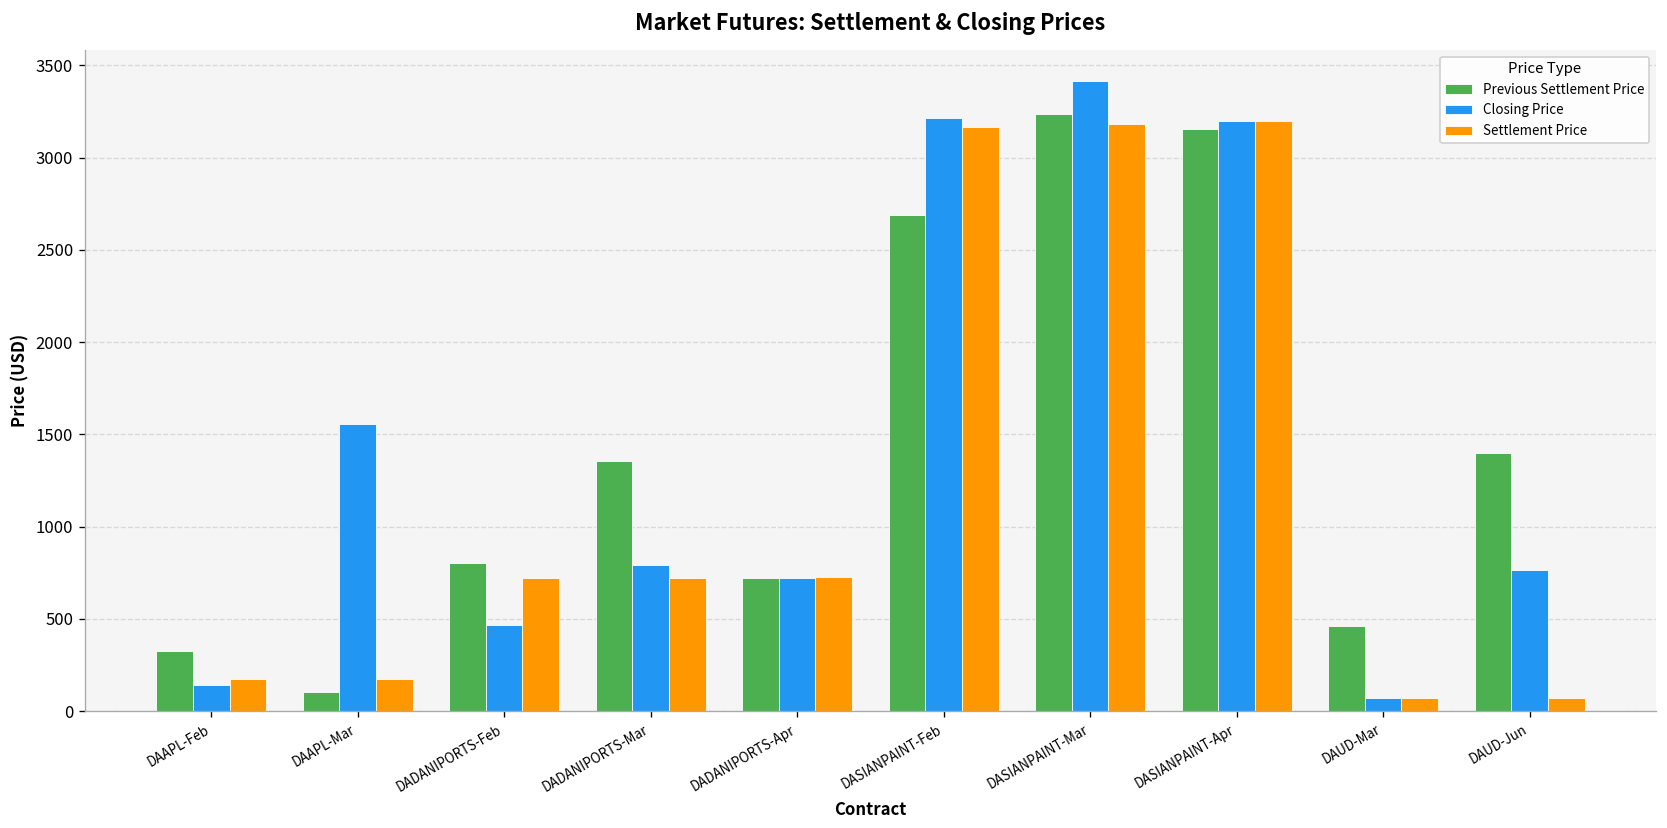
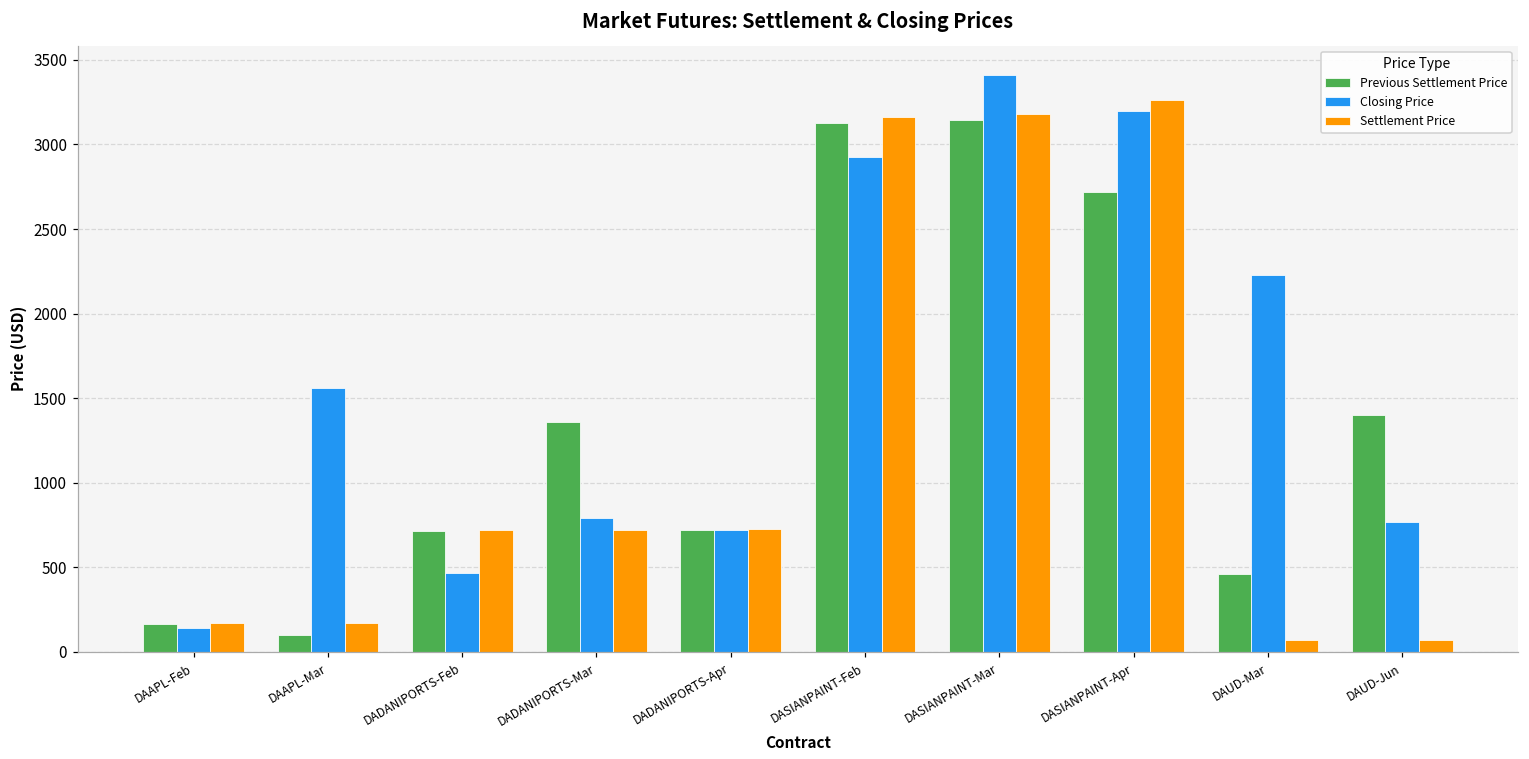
  {
    "Previous Settlement Price": {
-     "DAAPL-Feb": 330,
+     "DAAPL-Feb": 160,
      "DAAPL-Mar": 100,
-     "DADANIPORTS-Feb": 800,
+     "DADANIPORTS-Feb": 710,
      "DADANIPORTS-Mar": 1360,
      "DADANIPORTS-Apr": 720,
-     "DASIANPAINT-Feb": 2690,
-     "DASIANPAINT-Mar": 3230,
-     "DASIANPAINT-Apr": 3160,
+     "DASIANPAINT-Feb": 3120,
+     "DASIANPAINT-Mar": 3140,
+     "DASIANPAINT-Apr": 2720,
      "DAUD-Mar": 460,
      "DAUD-Jun": 1400
    },
    "Closing Price": {
      "DAAPL-Feb": 140,
      "DAAPL-Mar": 1560,
      "DADANIPORTS-Feb": 470,
      "DADANIPORTS-Mar": 790,
      "DADANIPORTS-Apr": 720,
-     "DASIANPAINT-Feb": 3210,
+     "DASIANPAINT-Feb": 2930,
      "DASIANPAINT-Mar": 3410,
      "DASIANPAINT-Apr": 3200,
-     "DAUD-Mar": 70,
+     "DAUD-Mar": 2230,
      "DAUD-Jun": 770
    },
    "Settlement Price": {
      "DAAPL-Feb": 170,
      "DAAPL-Mar": 170,
      "DADANIPORTS-Feb": 720,
      "DADANIPORTS-Mar": 720,
      "DADANIPORTS-Apr": 730,
      "DASIANPAINT-Feb": 3160,
      "DASIANPAINT-Mar": 3180,
-     "DASIANPAINT-Apr": 3200,
+     "DASIANPAINT-Apr": 3270,
      "DAUD-Mar": 70,
      "DAUD-Jun": 70
    }
  }
